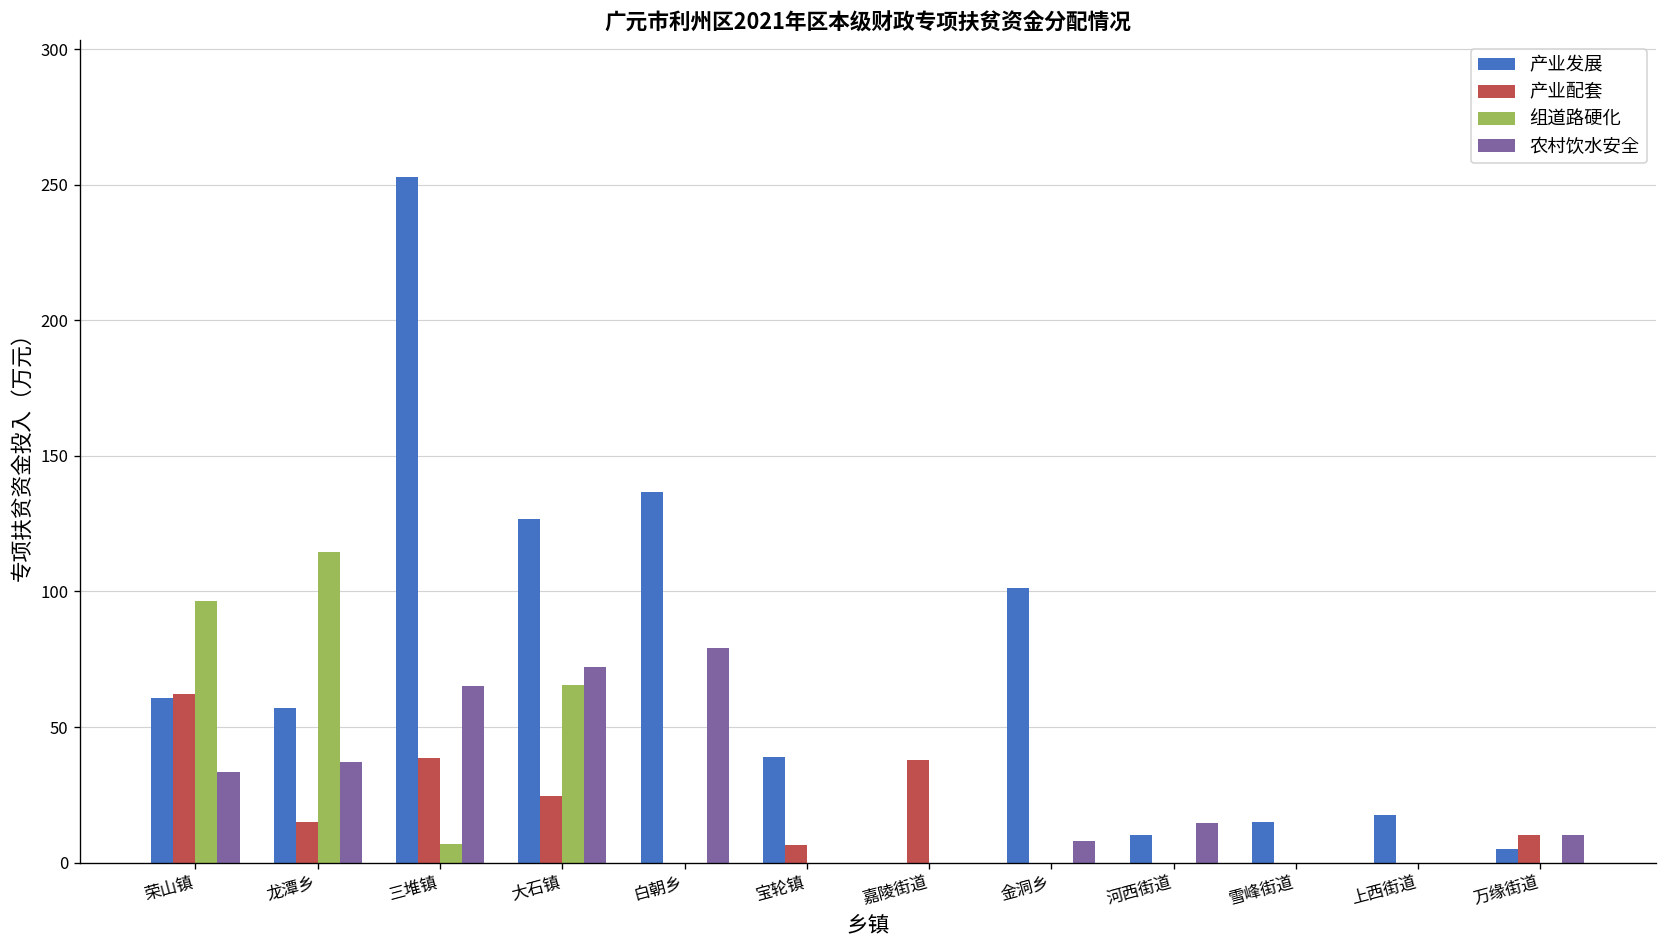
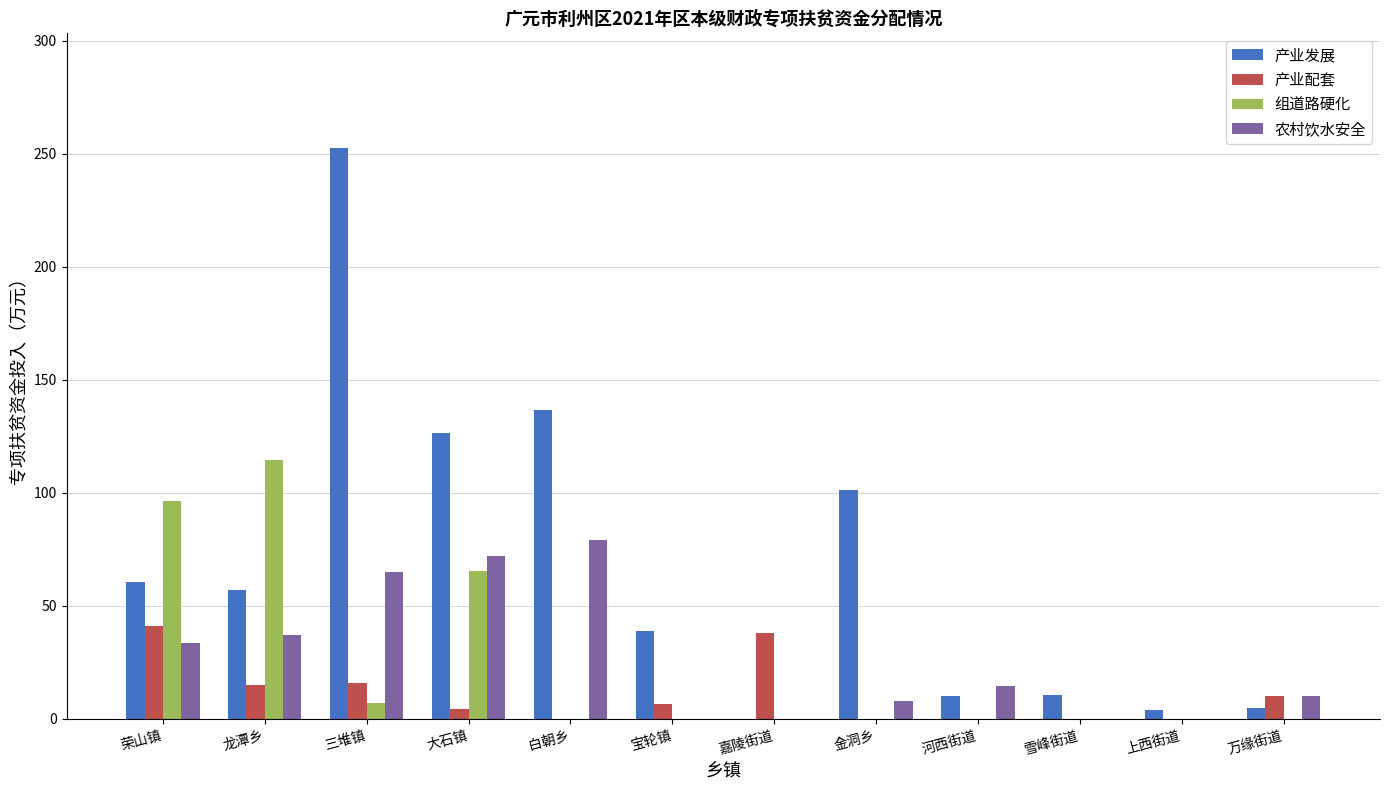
  {
    "产业发展": {
      "荣山镇": 61,
      "龙潭乡": 57,
      "三堆镇": 253,
      "大石镇": 127,
      "白朝乡": 137,
      "宝轮镇": 39,
      "嘉陵街道": 0,
      "金洞乡": 101,
      "河西街道": 10,
-     "雪峰街道": 15,
-     "上西街道": 18,
+     "雪峰街道": 11,
+     "上西街道": 4,
      "万缘街道": 5
    },
    "产业配套": {
-     "荣山镇": 62,
+     "荣山镇": 41,
      "龙潭乡": 15,
-     "三堆镇": 39,
-     "大石镇": 24,
+     "三堆镇": 16,
+     "大石镇": 5,
      "白朝乡": 0,
      "宝轮镇": 7,
      "嘉陵街道": 38,
      "金洞乡": 0,
      "河西街道": 0,
      "雪峰街道": 0,
      "上西街道": 0,
      "万缘街道": 10
    },
    "组道路硬化": {
      "荣山镇": 97,
      "龙潭乡": 115,
      "三堆镇": 7,
      "大石镇": 66,
      "白朝乡": 0,
      "宝轮镇": 0,
      "嘉陵街道": 0,
      "金洞乡": 0,
      "河西街道": 0,
      "雪峰街道": 0,
      "上西街道": 0,
      "万缘街道": 0
    },
    "农村饮水安全": {
      "荣山镇": 33,
      "龙潭乡": 37,
      "三堆镇": 65,
      "大石镇": 72,
      "白朝乡": 79,
      "宝轮镇": 0,
      "嘉陵街道": 0,
      "金洞乡": 8,
      "河西街道": 15,
      "雪峰街道": 0,
      "上西街道": 0,
      "万缘街道": 10
    }
  }
